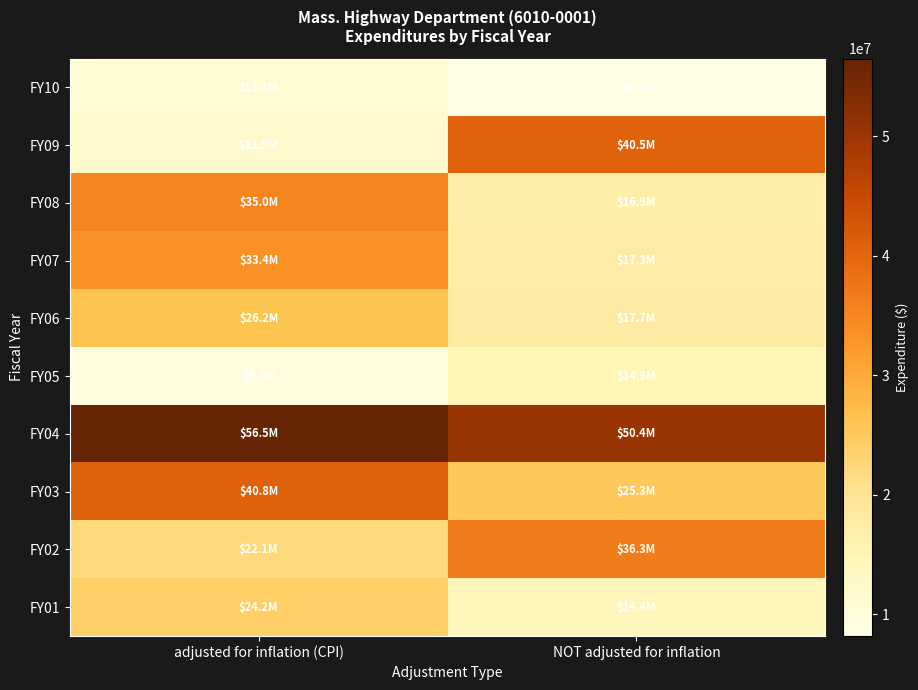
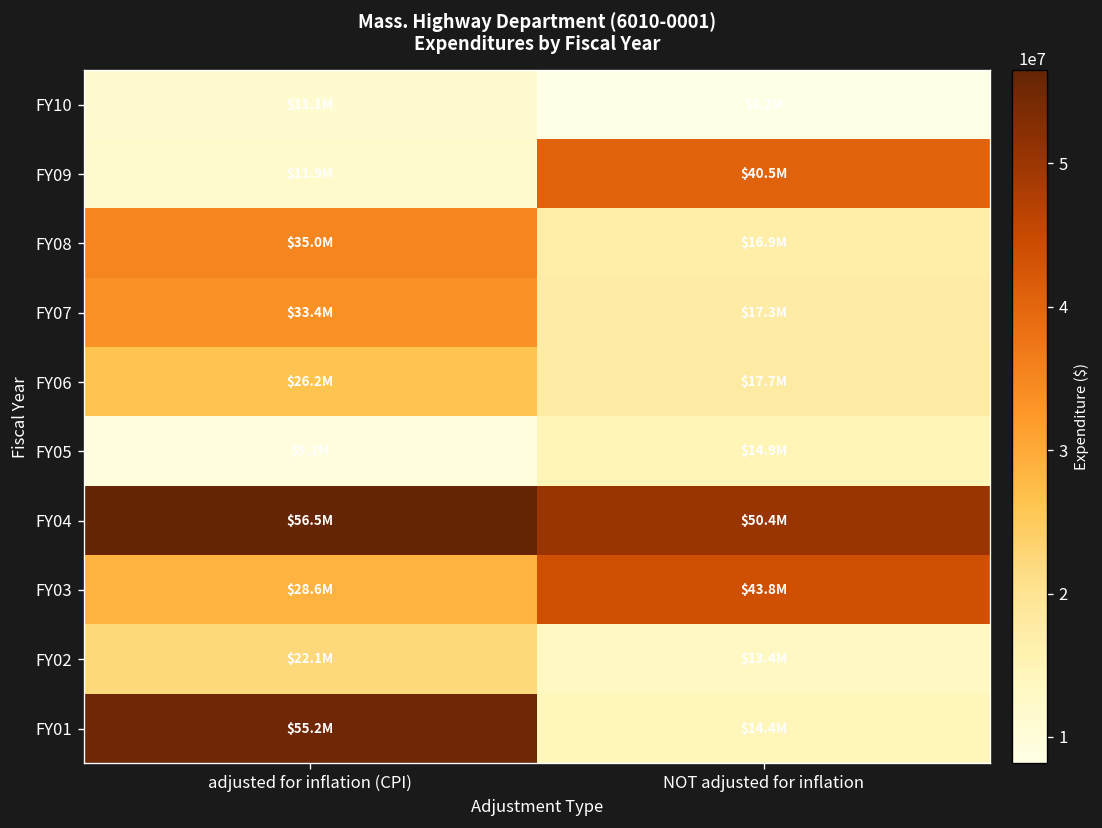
  {
    "FY09": {
      "adjusted for inflation (CPI)": "$11.9M",
      "NOT adjusted for inflation": "$40.5M"
    },
    "FY08": {
      "adjusted for inflation (CPI)": "$35.0M",
      "NOT adjusted for inflation": "$16.9M"
    },
    "FY07": {
      "adjusted for inflation (CPI)": "$33.4M",
      "NOT adjusted for inflation": "$17.3M"
    },
    "FY06": {
      "adjusted for inflation (CPI)": "$26.2M",
      "NOT adjusted for inflation": "$17.7M"
    },
    "FY05": {
      "NOT adjusted for inflation": "$14.9M"
    },
    "FY04": {
      "adjusted for inflation (CPI)": "$56.5M",
      "NOT adjusted for inflation": "$50.4M"
    },
    "FY03": {
-     "adjusted for inflation (CPI)": "$40.8M",
-     "NOT adjusted for inflation": "$25.3M"
+     "adjusted for inflation (CPI)": "$28.6M",
+     "NOT adjusted for inflation": "$43.8M"
    },
    "FY02": {
      "adjusted for inflation (CPI)": "$22.1M",
-     "NOT adjusted for inflation": "$36.3M"
+     "NOT adjusted for inflation": "$13.4M"
    },
    "FY01": {
-     "adjusted for inflation (CPI)": "$24.2M",
+     "adjusted for inflation (CPI)": "$55.2M",
      "NOT adjusted for inflation": "$14.4M"
    }
  }
